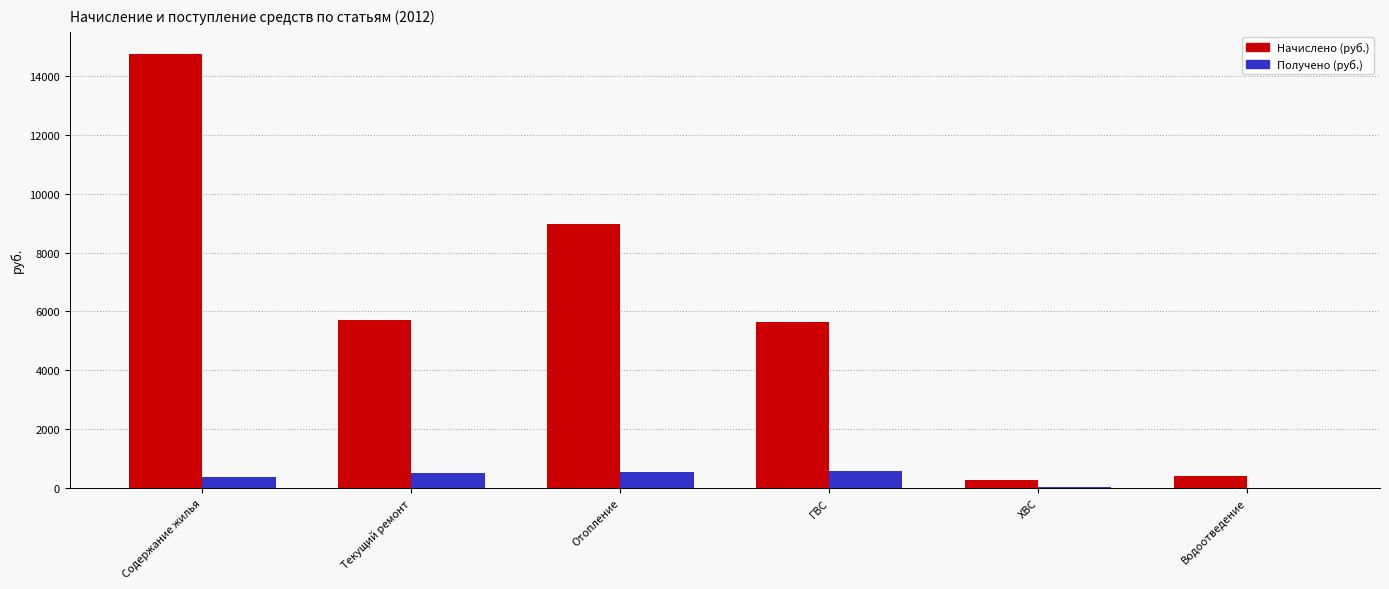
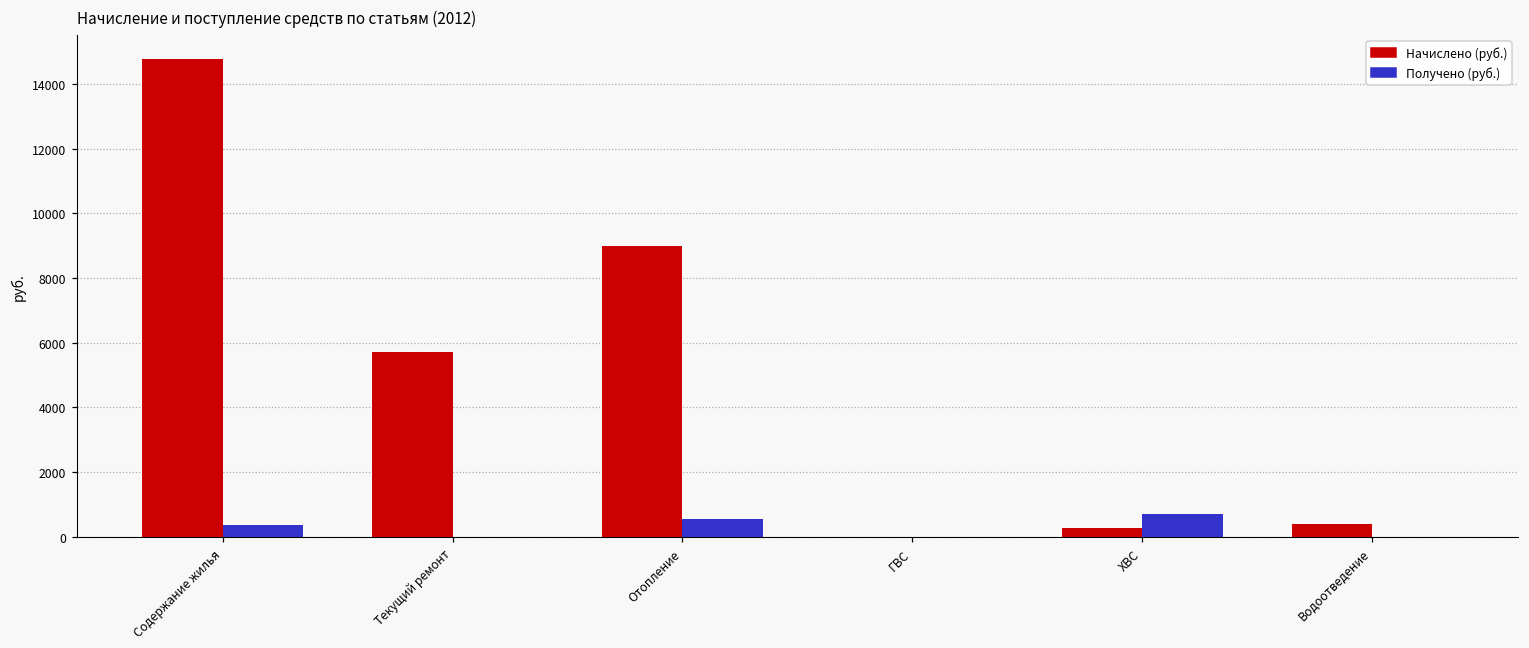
  {
    "Начислено (руб.)": {
      "Содержание жилья": 14800,
      "Текущий ремонт": 5700,
      "Отопление": 9000,
-     "ГВС": 5600,
+     "ГВС": 0,
      "ХВС": 300,
      "Водоотведение": 400
    },
    "Получено (руб.)": {
      "Содержание жилья": 400,
-     "Текущий ремонт": 500,
+     "Текущий ремонт": 0,
      "Отопление": 600,
-     "ГВС": 600,
-     "ХВС": 0,
+     "ГВС": 0,
+     "ХВС": 700,
      "Водоотведение": 0
    }
  }
